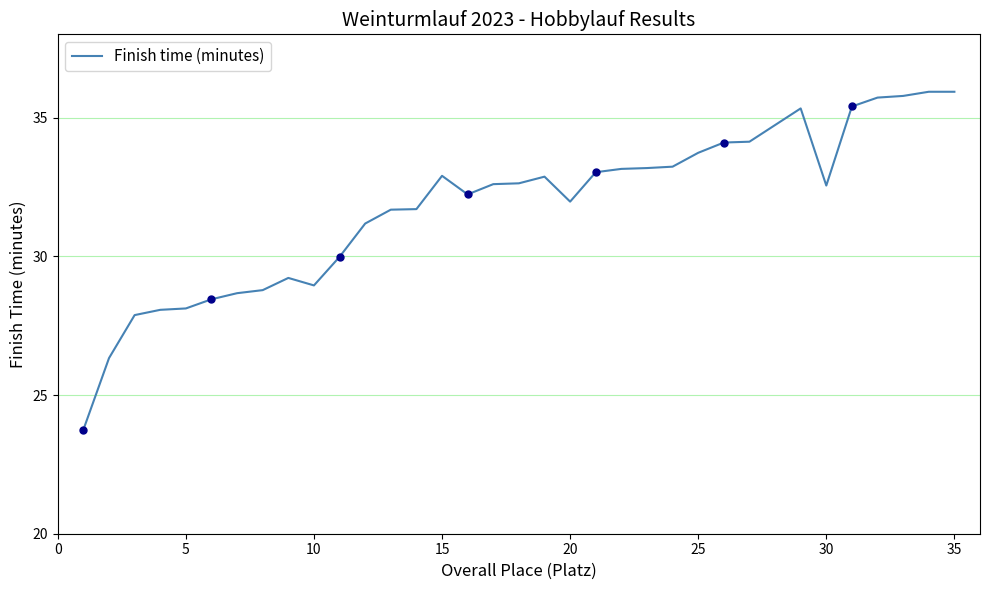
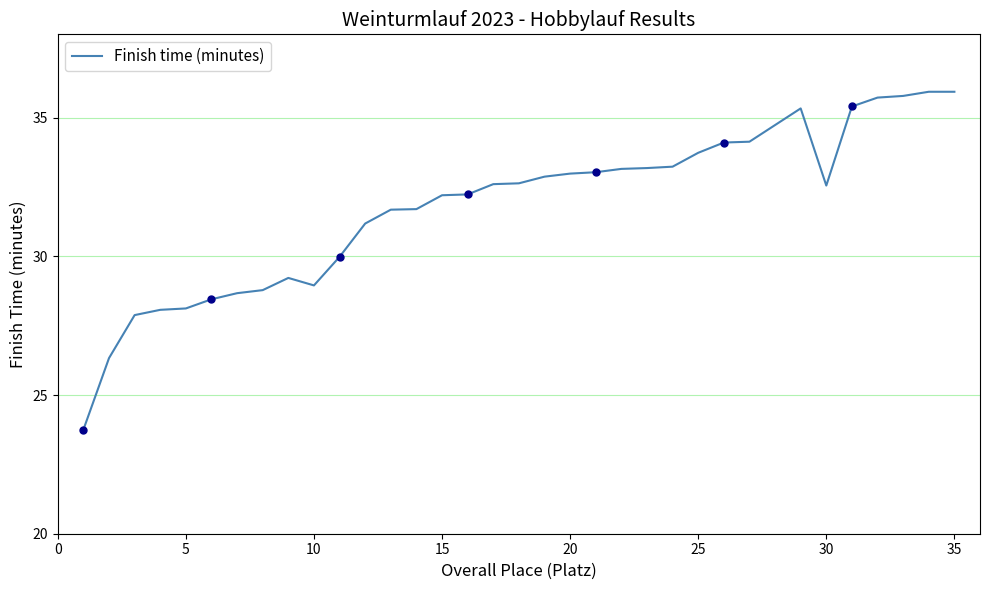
  {
    "Finish time (minutes)": {
      "5": 28.1,
      "10": 29.0,
-     "15": 32.9,
-     "20": 32.0,
+     "15": 32.2,
+     "20": 33.0,
      "25": 33.7,
      "30": 32.6,
      "35": 35.9
    }
  }
